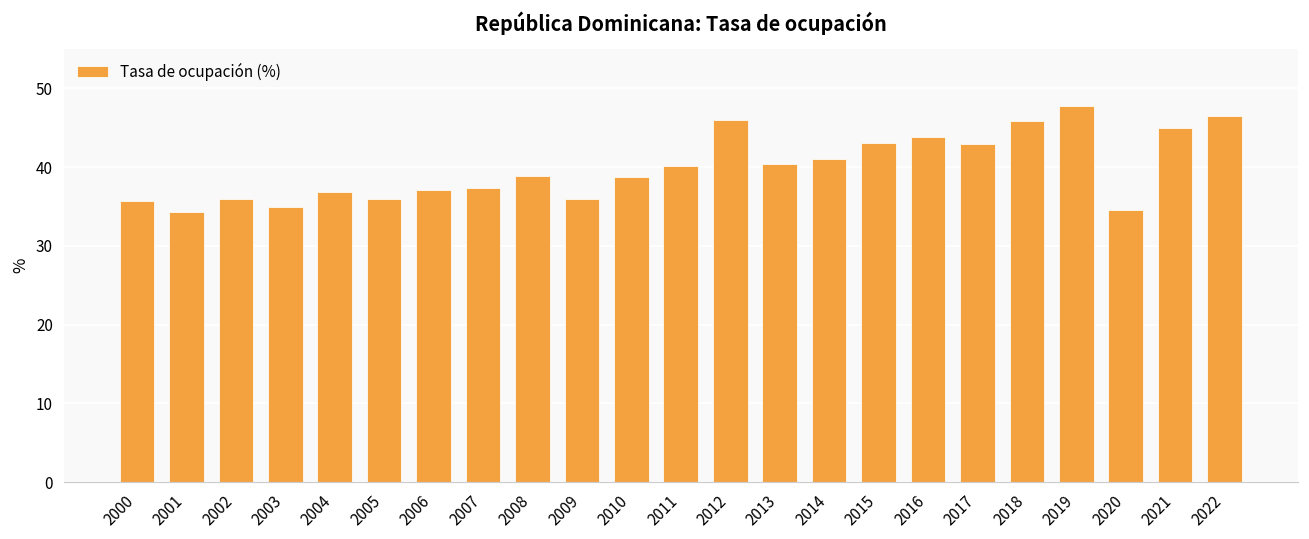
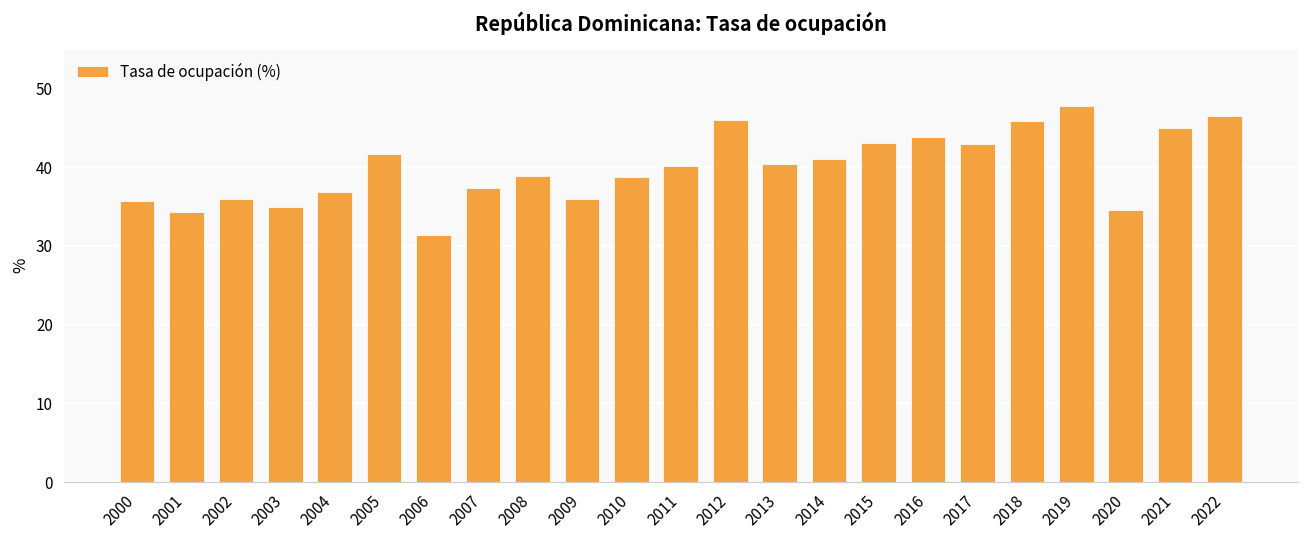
  {
    "2000": 36,
    "2001": 34,
    "2002": 36,
    "2003": 35,
    "2004": 37,
-   "2005": 36,
-   "2006": 37,
+   "2005": 42,
+   "2006": 31,
    "2007": 37,
    "2008": 39,
    "2009": 36,
    "2010": 39,
    "2011": 40,
    "2012": 46,
    "2013": 40,
    "2014": 41,
    "2015": 43,
    "2016": 44,
    "2017": 43,
    "2018": 46,
    "2019": 48,
    "2020": 35,
    "2021": 45,
    "2022": 47
  }
